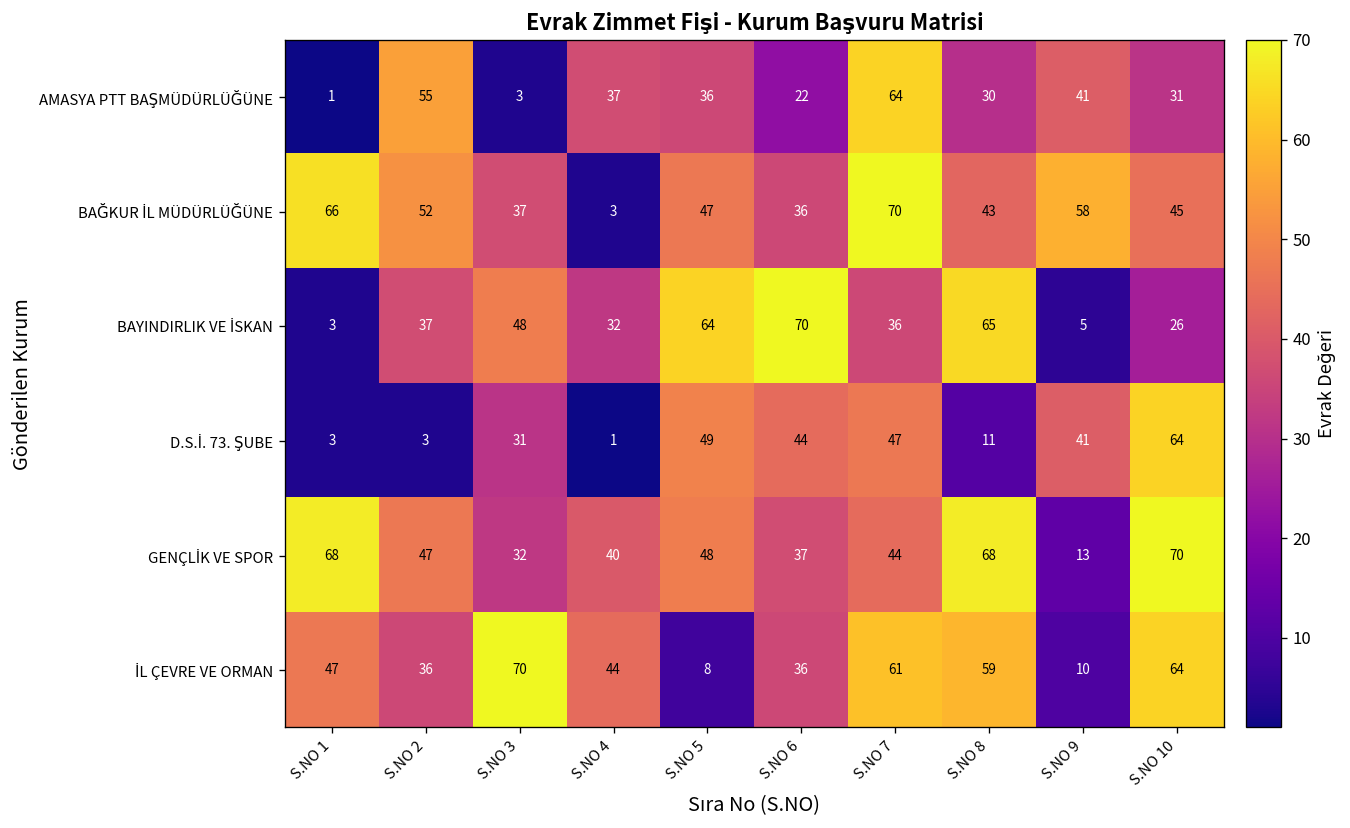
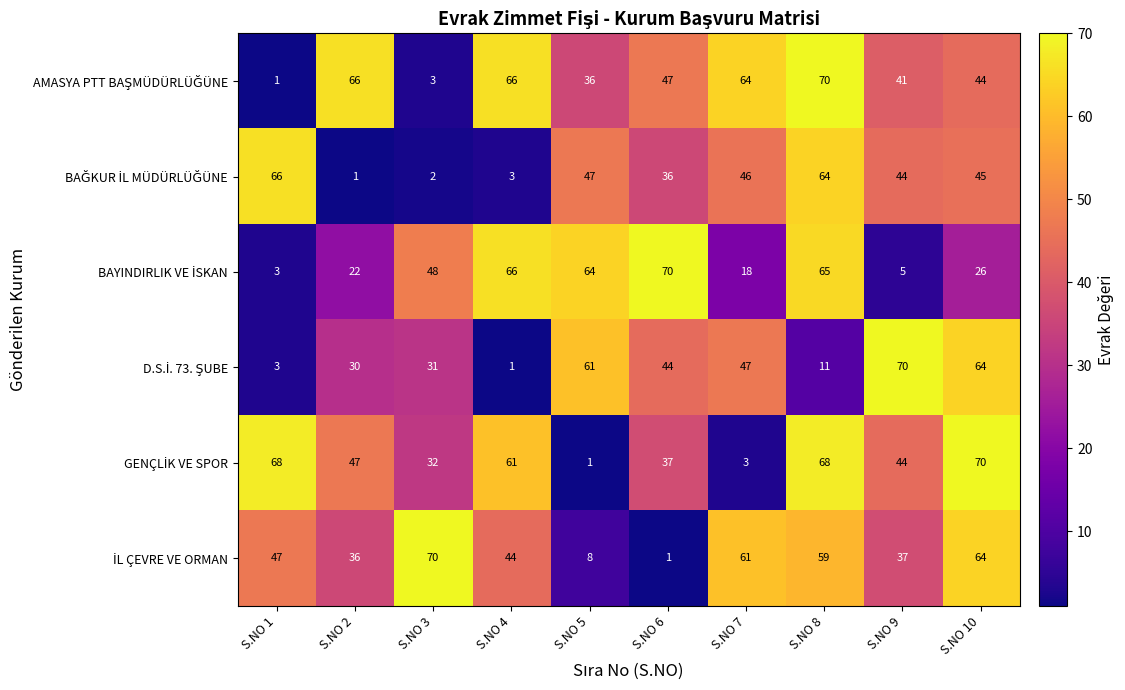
  {
    "AMASYA PTT BAŞMÜDÜRLÜĞÜNE": {
      "S.NO 1": 1,
-     "S.NO 2": 55,
+     "S.NO 2": 66,
      "S.NO 3": 3,
-     "S.NO 4": 37,
+     "S.NO 4": 66,
      "S.NO 5": 36,
-     "S.NO 6": 22,
+     "S.NO 6": 47,
      "S.NO 7": 64,
-     "S.NO 8": 30,
+     "S.NO 8": 70,
      "S.NO 9": 41,
-     "S.NO 10": 31
+     "S.NO 10": 44
    },
    "BAĞKUR İL MÜDÜRLÜĞÜNE": {
      "S.NO 1": 66,
-     "S.NO 2": 52,
-     "S.NO 3": 37,
+     "S.NO 2": 1,
+     "S.NO 3": 2,
      "S.NO 4": 3,
      "S.NO 5": 47,
      "S.NO 6": 36,
-     "S.NO 7": 70,
-     "S.NO 8": 43,
-     "S.NO 9": 58,
+     "S.NO 7": 46,
+     "S.NO 8": 64,
+     "S.NO 9": 44,
      "S.NO 10": 45
    },
    "BAYINDIRLIK VE İSKAN": {
      "S.NO 1": 3,
-     "S.NO 2": 37,
+     "S.NO 2": 22,
      "S.NO 3": 48,
-     "S.NO 4": 32,
+     "S.NO 4": 66,
      "S.NO 5": 64,
      "S.NO 6": 70,
-     "S.NO 7": 36,
+     "S.NO 7": 18,
      "S.NO 8": 65,
      "S.NO 9": 5,
      "S.NO 10": 26
    },
    "D.S.İ. 73. ŞUBE": {
      "S.NO 1": 3,
-     "S.NO 2": 3,
+     "S.NO 2": 30,
      "S.NO 3": 31,
      "S.NO 4": 1,
-     "S.NO 5": 49,
+     "S.NO 5": 61,
      "S.NO 6": 44,
      "S.NO 7": 47,
      "S.NO 8": 11,
-     "S.NO 9": 41,
+     "S.NO 9": 70,
      "S.NO 10": 64
    },
    "GENÇLİK VE SPOR": {
      "S.NO 1": 68,
      "S.NO 2": 47,
      "S.NO 3": 32,
-     "S.NO 4": 40,
-     "S.NO 5": 48,
+     "S.NO 4": 61,
+     "S.NO 5": 1,
      "S.NO 6": 37,
-     "S.NO 7": 44,
+     "S.NO 7": 3,
      "S.NO 8": 68,
-     "S.NO 9": 13,
+     "S.NO 9": 44,
      "S.NO 10": 70
    },
    "İL ÇEVRE VE ORMAN": {
      "S.NO 1": 47,
      "S.NO 2": 36,
      "S.NO 3": 70,
      "S.NO 4": 44,
      "S.NO 5": 8,
-     "S.NO 6": 36,
+     "S.NO 6": 1,
      "S.NO 7": 61,
      "S.NO 8": 59,
-     "S.NO 9": 10,
+     "S.NO 9": 37,
      "S.NO 10": 64
    }
  }
